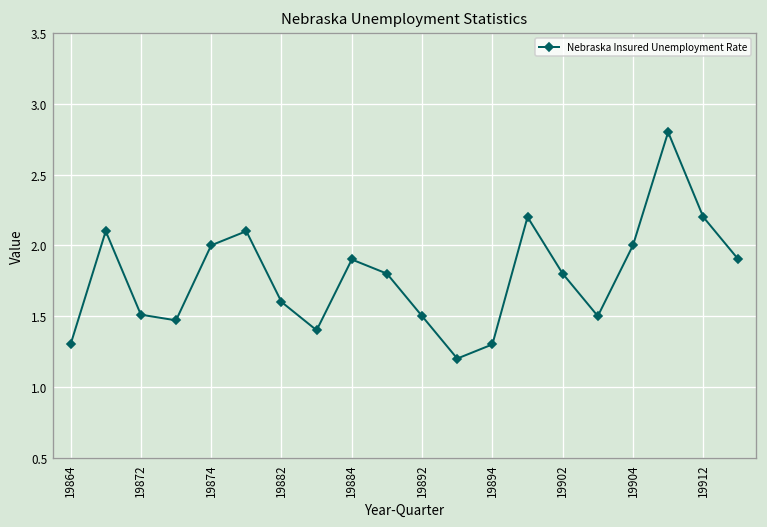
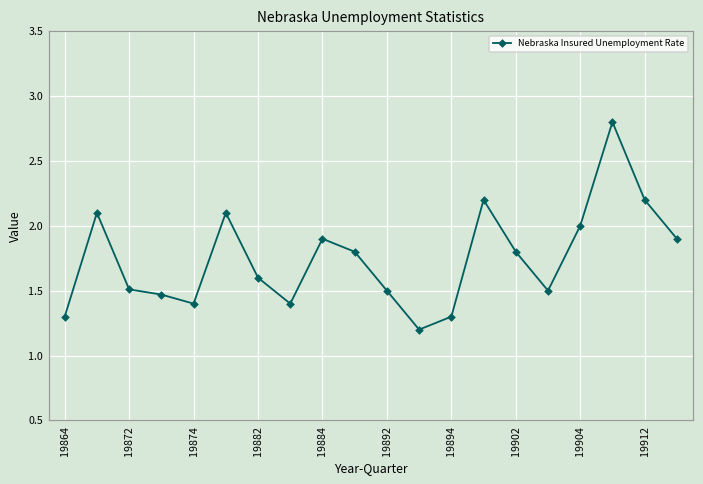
  {
    "19864": 1.3,
    "19872": 1.5,
-   "19874": 2.0,
+   "19874": 1.4,
    "19882": 1.6,
    "19884": 1.9,
    "19892": 1.5,
    "19894": 1.3,
    "19902": 1.8,
    "19904": 2.0,
    "19912": 2.2
  }
